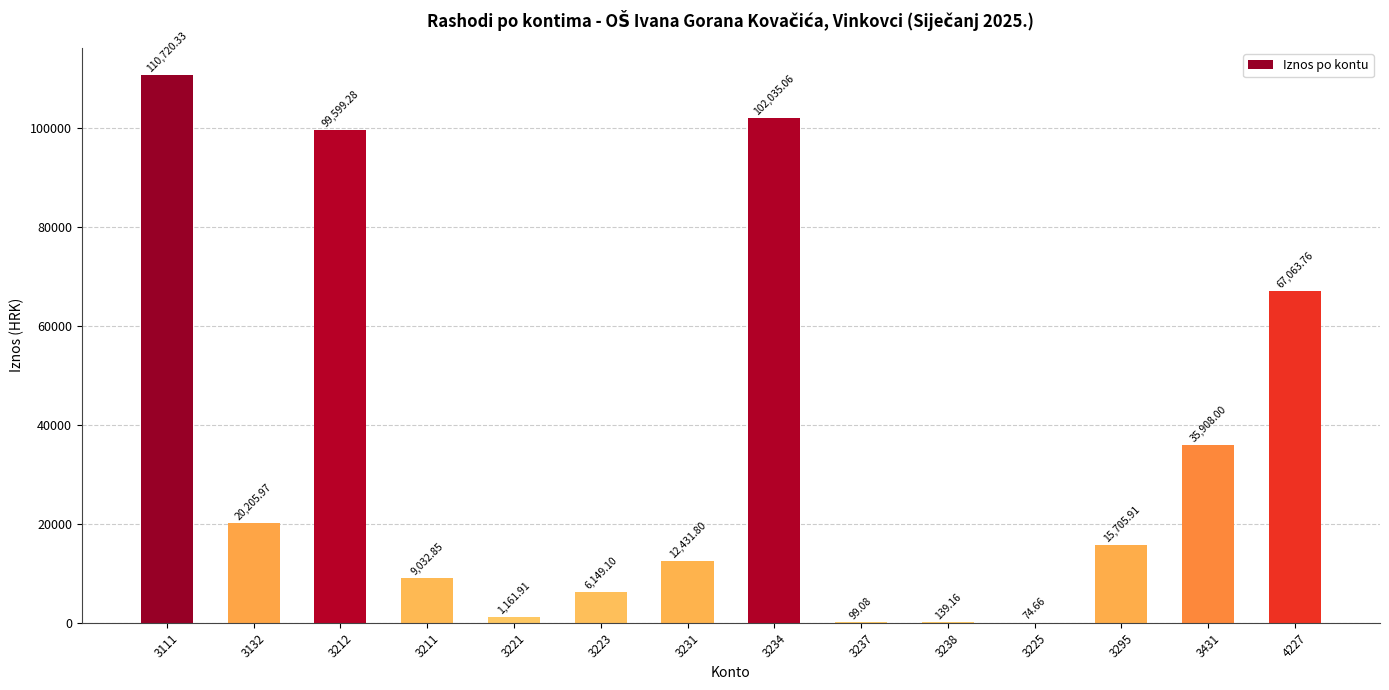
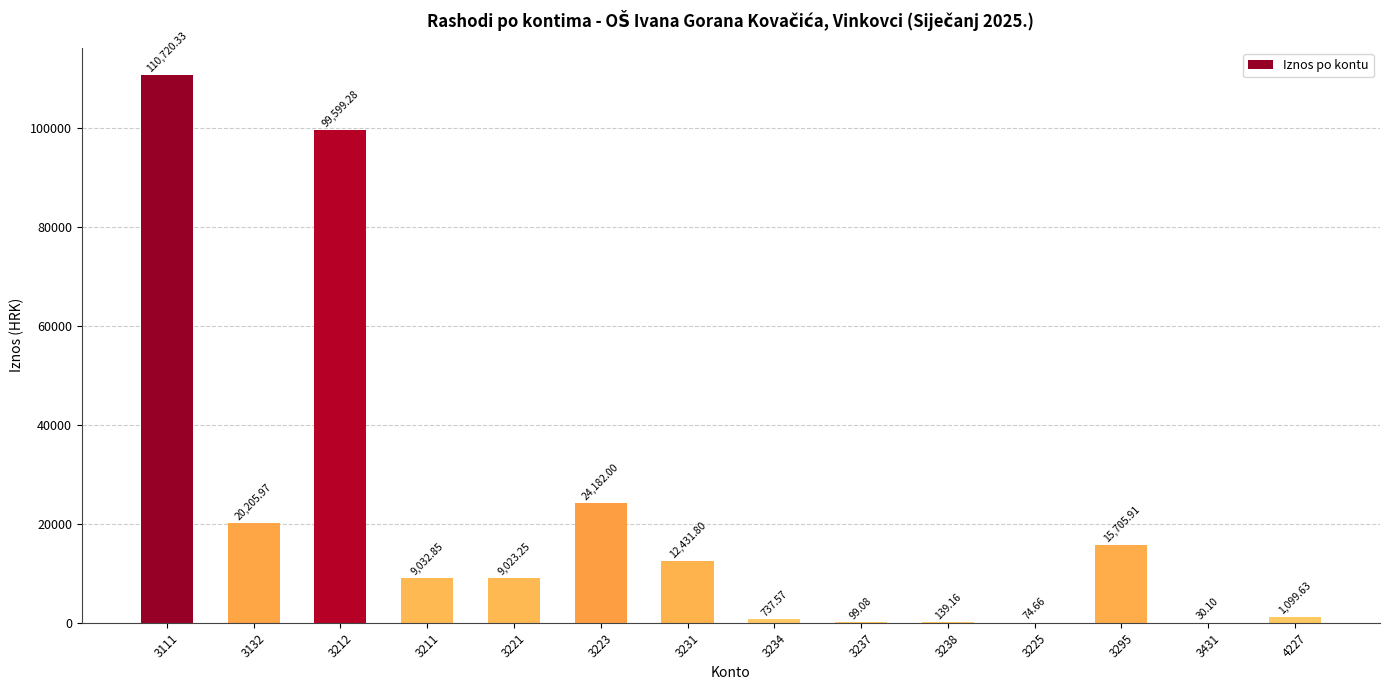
  {
    "3111": "110,720.33",
    "3132": "20,205.97",
    "3212": "99,599.28",
    "3211": "9,032.85",
-   "3221": "1,161.91",
-   "3223": "6,149.10",
+   "3221": "9,023.25",
+   "3223": "24,182.00",
    "3231": "12,431.80",
-   "3234": "102,035.06",
+   "3234": "737.57",
    "3237": "99.08",
    "3238": "139.16",
    "3225": "74.66",
    "3295": "15,705.91",
-   "3431": "35,908.00",
-   "4227": "67,063.76"
+   "3431": "30.10",
+   "4227": "1,099.63"
  }
